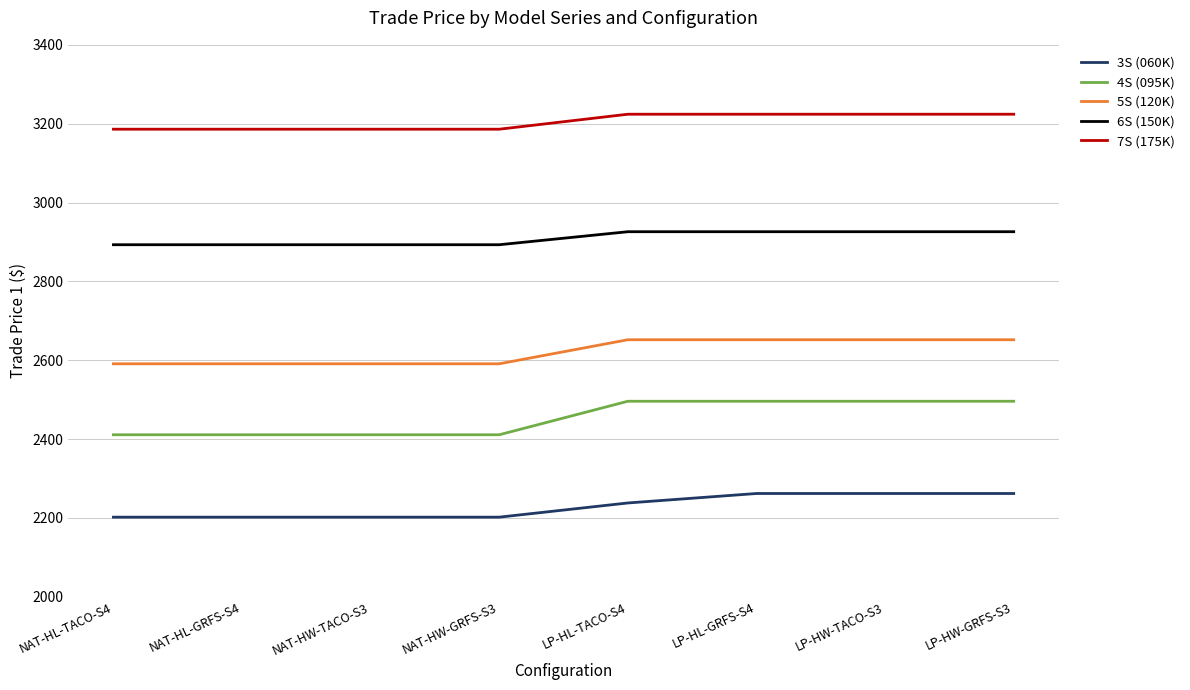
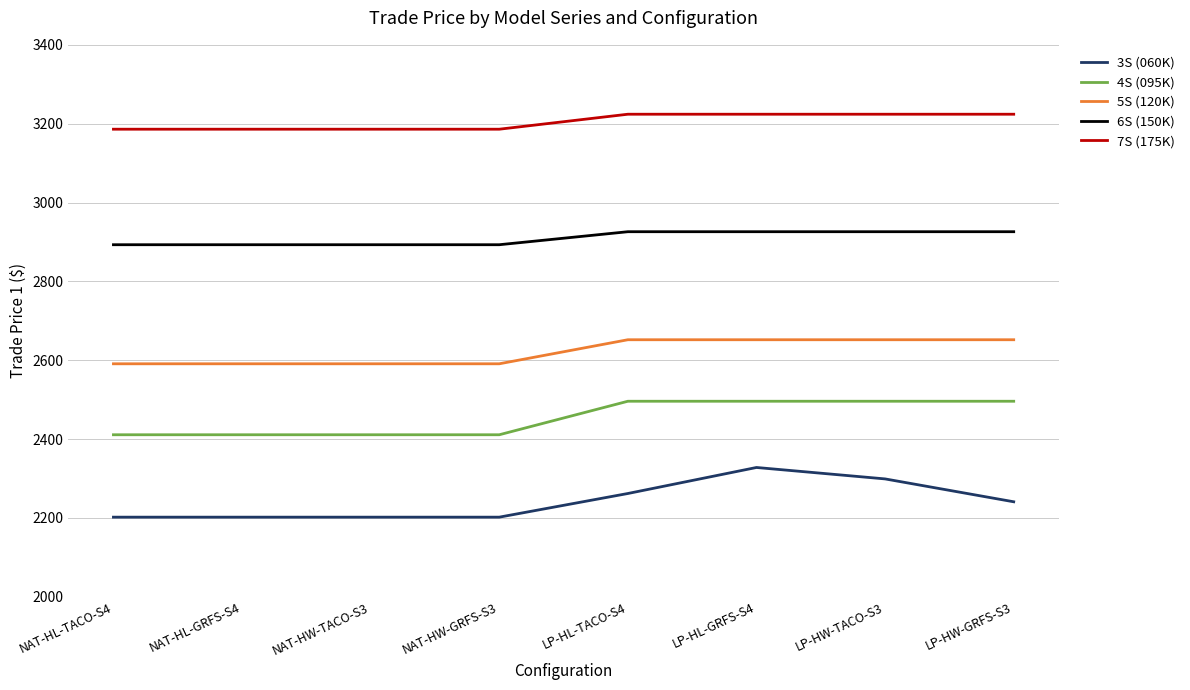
  {
    "3S (060K)": {
      "NAT-HL-TACO-S4": 2200,
      "NAT-HL-GRFS-S4": 2200,
      "NAT-HW-TACO-S3": 2200,
      "NAT-HW-GRFS-S3": 2200,
-     "LP-HL-TACO-S4": 2240,
-     "LP-HL-GRFS-S4": 2260,
-     "LP-HW-TACO-S3": 2260,
-     "LP-HW-GRFS-S3": 2260
+     "LP-HL-TACO-S4": 2260,
+     "LP-HL-GRFS-S4": 2330,
+     "LP-HW-TACO-S3": 2300,
+     "LP-HW-GRFS-S3": 2240
    },
    "4S (095K)": {
      "NAT-HL-TACO-S4": 2410,
      "NAT-HL-GRFS-S4": 2410,
      "NAT-HW-TACO-S3": 2410,
      "NAT-HW-GRFS-S3": 2410,
      "LP-HL-TACO-S4": 2500,
      "LP-HL-GRFS-S4": 2500,
      "LP-HW-TACO-S3": 2500,
      "LP-HW-GRFS-S3": 2500
    },
    "5S (120K)": {
      "NAT-HL-TACO-S4": 2590,
      "NAT-HL-GRFS-S4": 2590,
      "NAT-HW-TACO-S3": 2590,
      "NAT-HW-GRFS-S3": 2590,
      "LP-HL-TACO-S4": 2650,
      "LP-HL-GRFS-S4": 2650,
      "LP-HW-TACO-S3": 2650,
      "LP-HW-GRFS-S3": 2650
    },
    "6S (150K)": {
      "NAT-HL-TACO-S4": 2890,
      "NAT-HL-GRFS-S4": 2890,
      "NAT-HW-TACO-S3": 2890,
      "NAT-HW-GRFS-S3": 2890,
      "LP-HL-TACO-S4": 2930,
      "LP-HL-GRFS-S4": 2930,
      "LP-HW-TACO-S3": 2930,
      "LP-HW-GRFS-S3": 2930
    },
    "7S (175K)": {
      "NAT-HL-TACO-S4": 3190,
      "NAT-HL-GRFS-S4": 3190,
      "NAT-HW-TACO-S3": 3190,
      "NAT-HW-GRFS-S3": 3190,
      "LP-HL-TACO-S4": 3220,
      "LP-HL-GRFS-S4": 3220,
      "LP-HW-TACO-S3": 3220,
      "LP-HW-GRFS-S3": 3220
    }
  }
